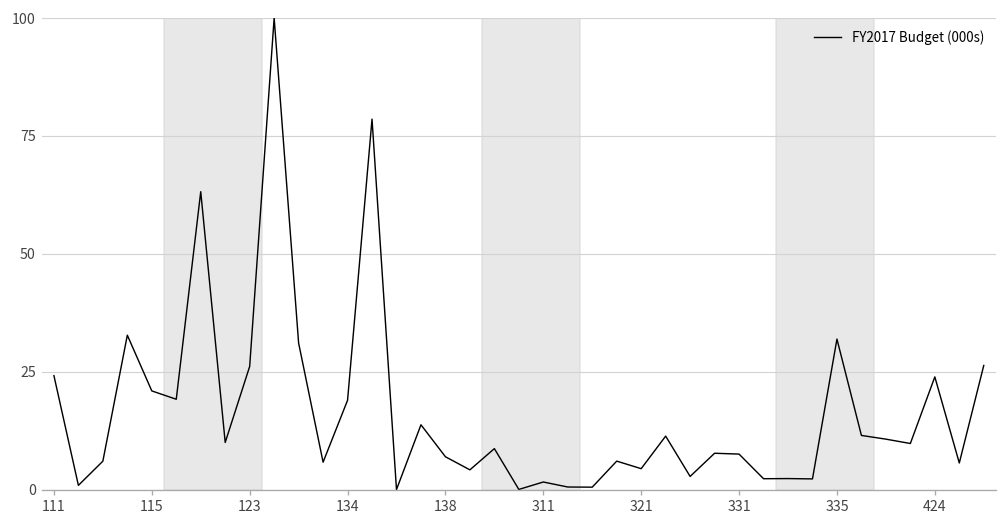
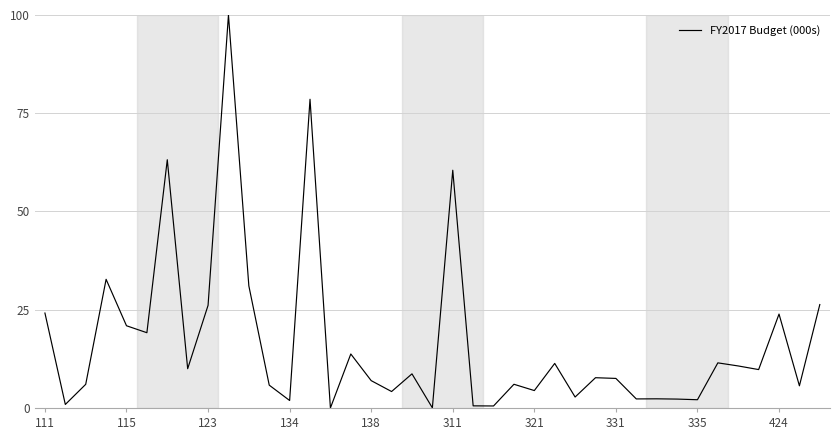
  {
    "111": 24,
    "115": 21,
    "123": 26,
-   "134": 19,
+   "134": 2,
    "138": 7,
-   "311": 2,
+   "311": 60,
    "321": 4,
    "331": 8,
-   "335": 32,
+   "335": 2,
    "424": 24
  }
